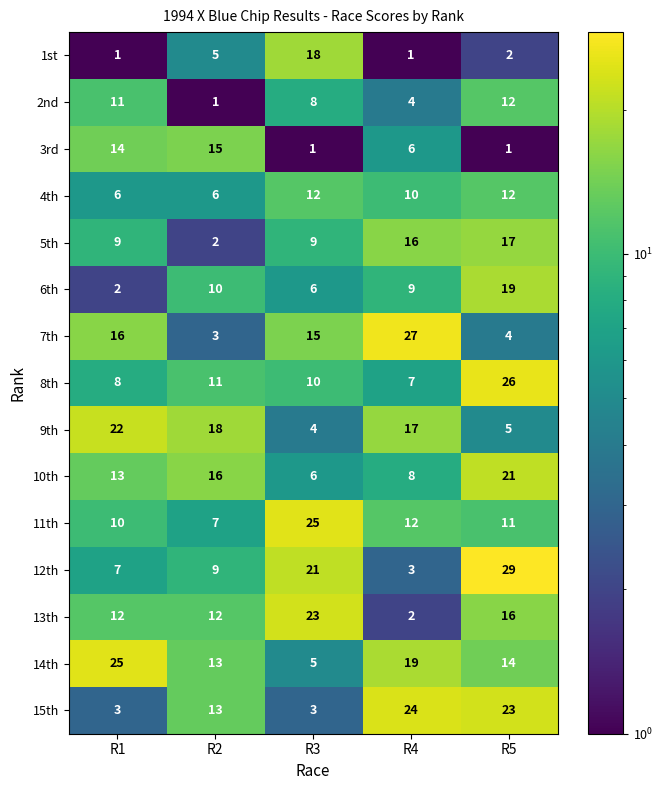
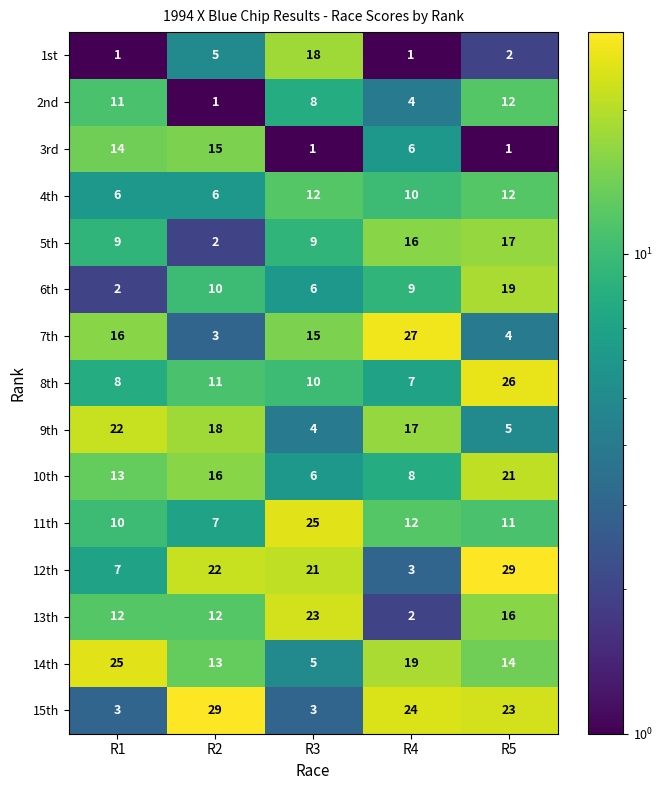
  {
    "1st": {
      "R1": 1,
      "R2": 5,
      "R3": 18,
      "R4": 1,
      "R5": 2
    },
    "2nd": {
      "R1": 11,
      "R2": 1,
      "R3": 8,
      "R4": 4,
      "R5": 12
    },
    "3rd": {
      "R1": 14,
      "R2": 15,
      "R3": 1,
      "R4": 6,
      "R5": 1
    },
    "4th": {
      "R1": 6,
      "R2": 6,
      "R3": 12,
      "R4": 10,
      "R5": 12
    },
    "5th": {
      "R1": 9,
      "R2": 2,
      "R3": 9,
      "R4": 16,
      "R5": 17
    },
    "6th": {
      "R1": 2,
      "R2": 10,
      "R3": 6,
      "R4": 9,
      "R5": 19
    },
    "7th": {
      "R1": 16,
      "R2": 3,
      "R3": 15,
      "R4": 27,
      "R5": 4
    },
    "8th": {
      "R1": 8,
      "R2": 11,
      "R3": 10,
      "R4": 7,
      "R5": 26
    },
    "9th": {
      "R1": 22,
      "R2": 18,
      "R3": 4,
      "R4": 17,
      "R5": 5
    },
    "10th": {
      "R1": 13,
      "R2": 16,
      "R3": 6,
      "R4": 8,
      "R5": 21
    },
    "11th": {
      "R1": 10,
      "R2": 7,
      "R3": 25,
      "R4": 12,
      "R5": 11
    },
    "12th": {
      "R1": 7,
-     "R2": 9,
+     "R2": 22,
      "R3": 21,
      "R4": 3,
      "R5": 29
    },
    "13th": {
      "R1": 12,
      "R2": 12,
      "R3": 23,
      "R4": 2,
      "R5": 16
    },
    "14th": {
      "R1": 25,
      "R2": 13,
      "R3": 5,
      "R4": 19,
      "R5": 14
    },
    "15th": {
      "R1": 3,
-     "R2": 13,
+     "R2": 29,
      "R3": 3,
      "R4": 24,
      "R5": 23
    }
  }
